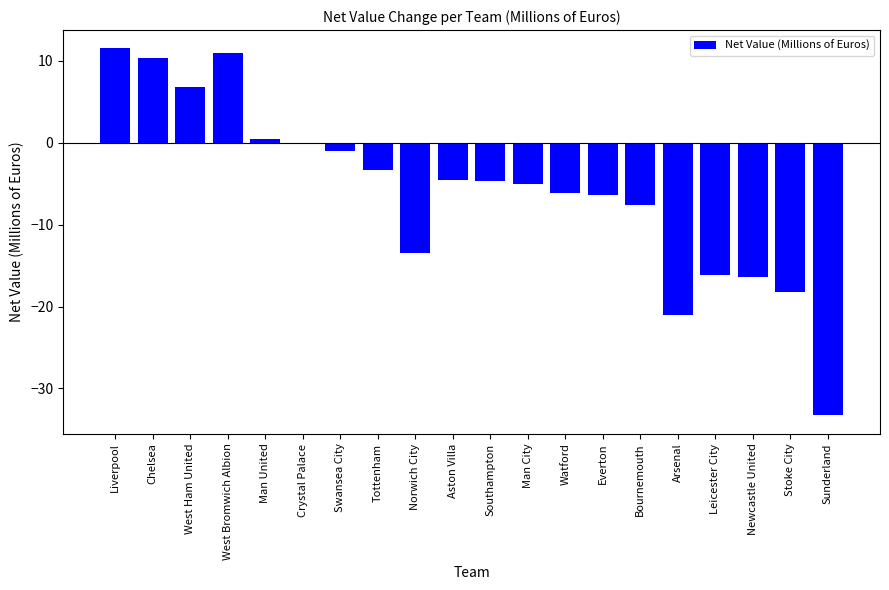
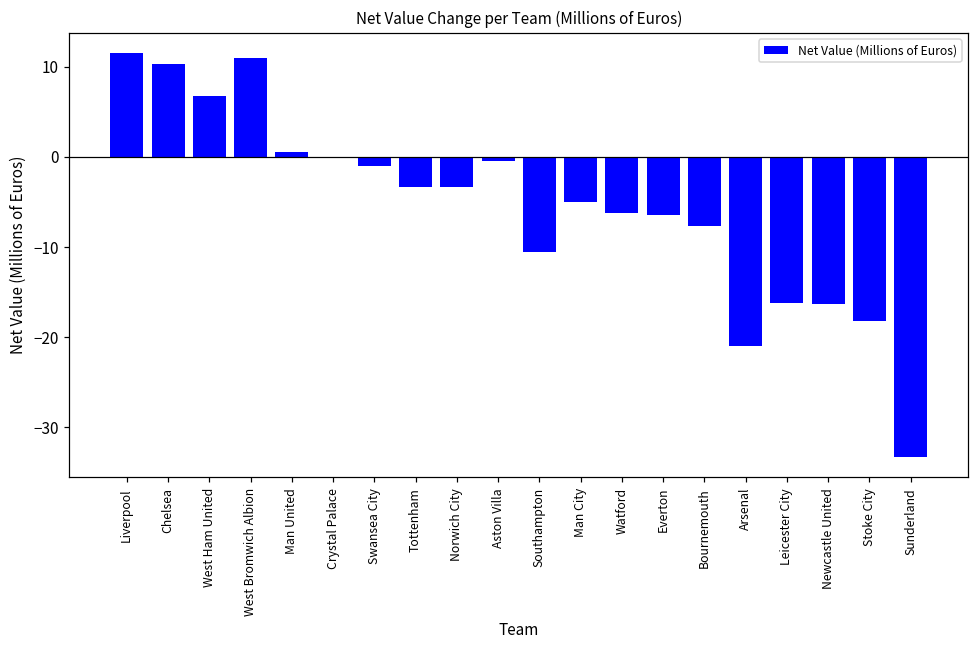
  {
    "Liverpool": 12,
    "Chelsea": 10,
    "West Ham United": 7,
    "West Bromwich Albion": 11,
    "Man United": 1,
    "Crystal Palace": 0,
    "Swansea City": -1,
    "Tottenham": -3,
-   "Norwich City": -13,
-   "Aston Villa": -5,
-   "Southampton": -5,
+   "Norwich City": -3,
+   "Aston Villa": -1,
+   "Southampton": -11,
    "Man City": -5,
    "Watford": -6,
    "Everton": -6,
    "Bournemouth": -8,
    "Arsenal": -21,
    "Leicester City": -16,
    "Newcastle United": -16,
    "Stoke City": -18,
    "Sunderland": -33
  }
